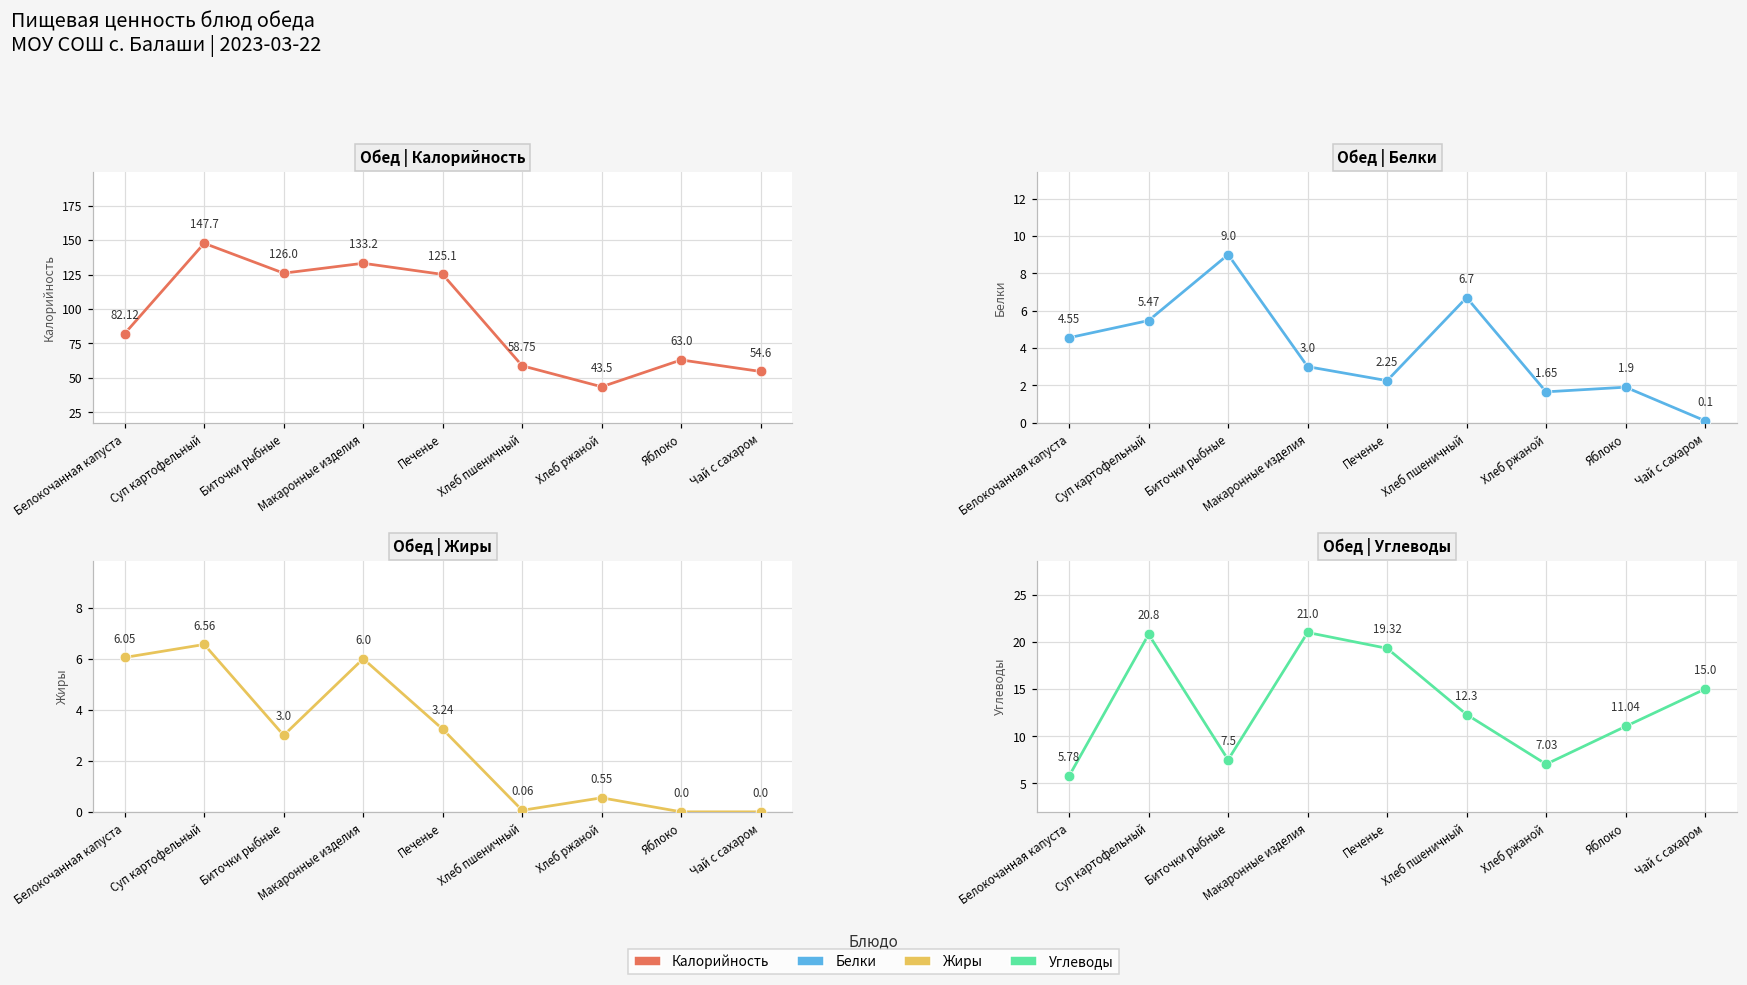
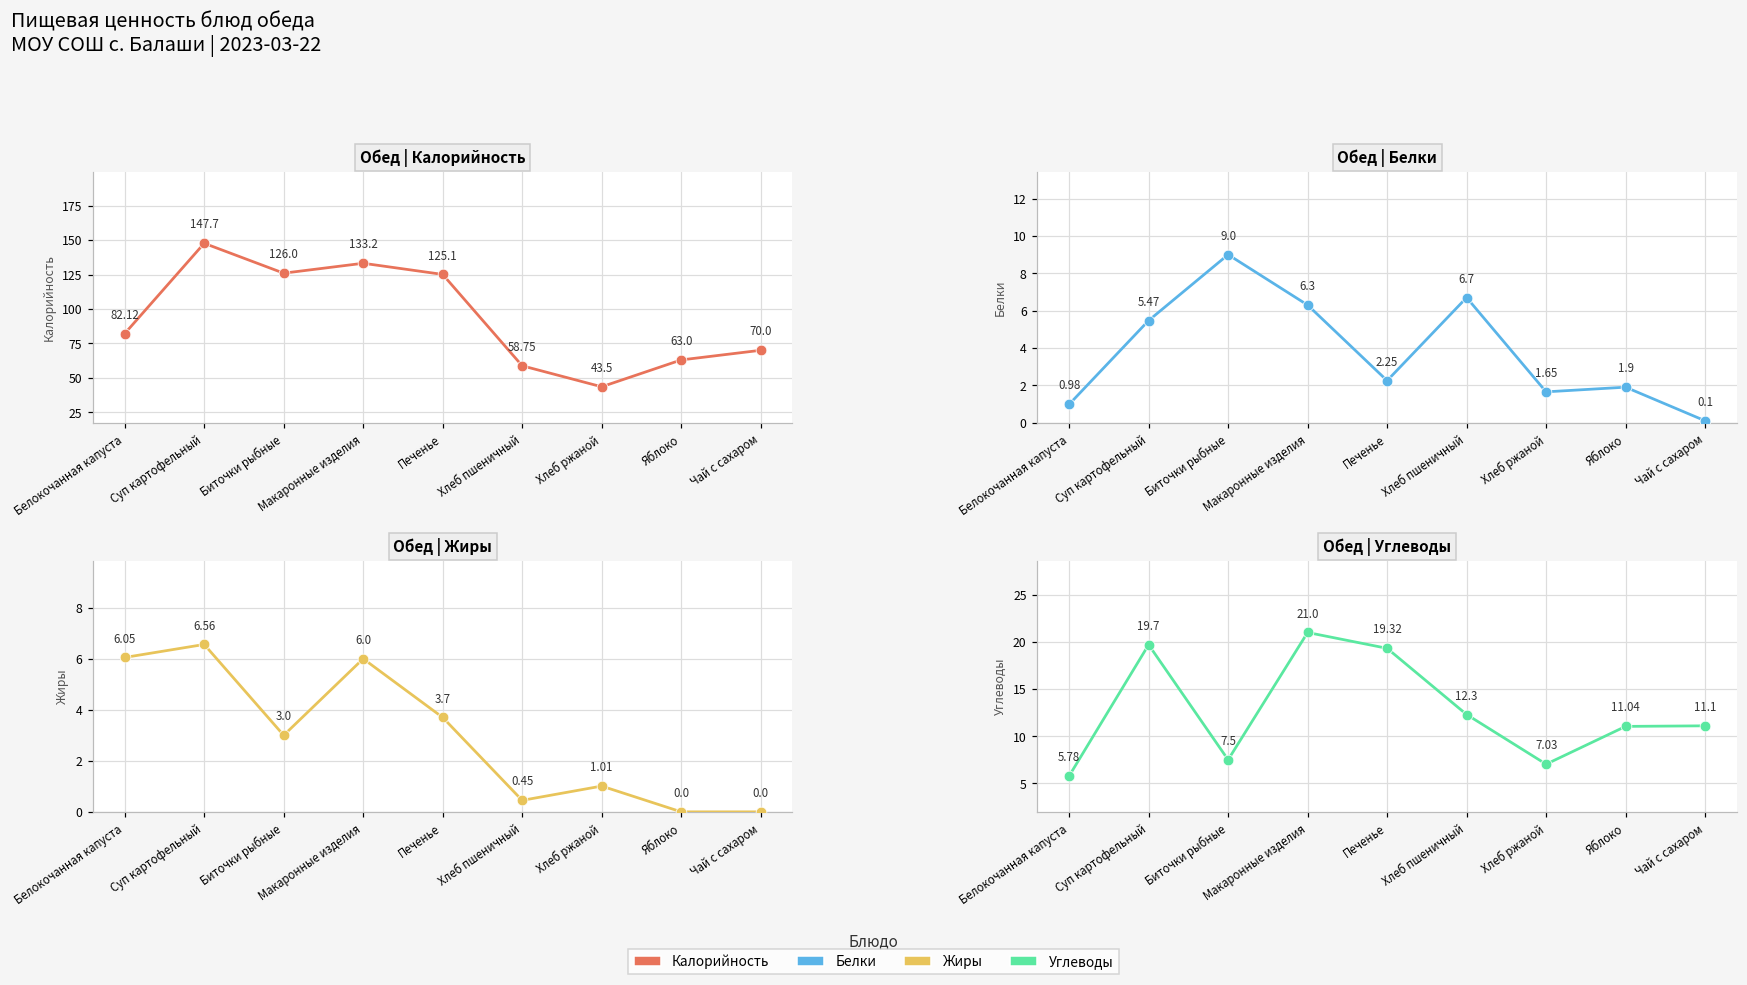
  {
    "Обед | Калорийность": {
      "Белокочанная капуста": 82.12,
      "Суп картофельный": 147.7,
      "Биточки рыбные": 126.0,
      "Макаронные изделия": 133.2,
      "Печенье": 125.1,
      "Хлеб пшеничный": 58.75,
      "Хлеб ржаной": 43.5,
      "Яблоко": 63.0,
-     "Чай с сахаром": 54.6
+     "Чай с сахаром": 70.0
    },
    "Обед | Белки": {
-     "Белокочанная капуста": 4.55,
+     "Белокочанная капуста": 0.98,
      "Суп картофельный": 5.47,
      "Биточки рыбные": 9.0,
-     "Макаронные изделия": 3.0,
+     "Макаронные изделия": 6.3,
      "Печенье": 2.25,
      "Хлеб пшеничный": 6.7,
      "Хлеб ржаной": 1.65,
      "Яблоко": 1.9,
      "Чай с сахаром": 0.1
    },
    "Обед | Жиры": {
      "Белокочанная капуста": 6.05,
      "Суп картофельный": 6.56,
      "Биточки рыбные": 3.0,
      "Макаронные изделия": 6.0,
-     "Печенье": 3.24,
-     "Хлеб пшеничный": 0.06,
-     "Хлеб ржаной": 0.55,
+     "Печенье": 3.7,
+     "Хлеб пшеничный": 0.45,
+     "Хлеб ржаной": 1.01,
      "Яблоко": 0.0,
      "Чай с сахаром": 0.0
    },
    "Обед | Углеводы": {
      "Белокочанная капуста": 5.78,
-     "Суп картофельный": 20.8,
+     "Суп картофельный": 19.7,
      "Биточки рыбные": 7.5,
      "Макаронные изделия": 21.0,
      "Печенье": 19.32,
      "Хлеб пшеничный": 12.3,
      "Хлеб ржаной": 7.03,
      "Яблоко": 11.04,
-     "Чай с сахаром": 15.0
+     "Чай с сахаром": 11.1
    }
  }
